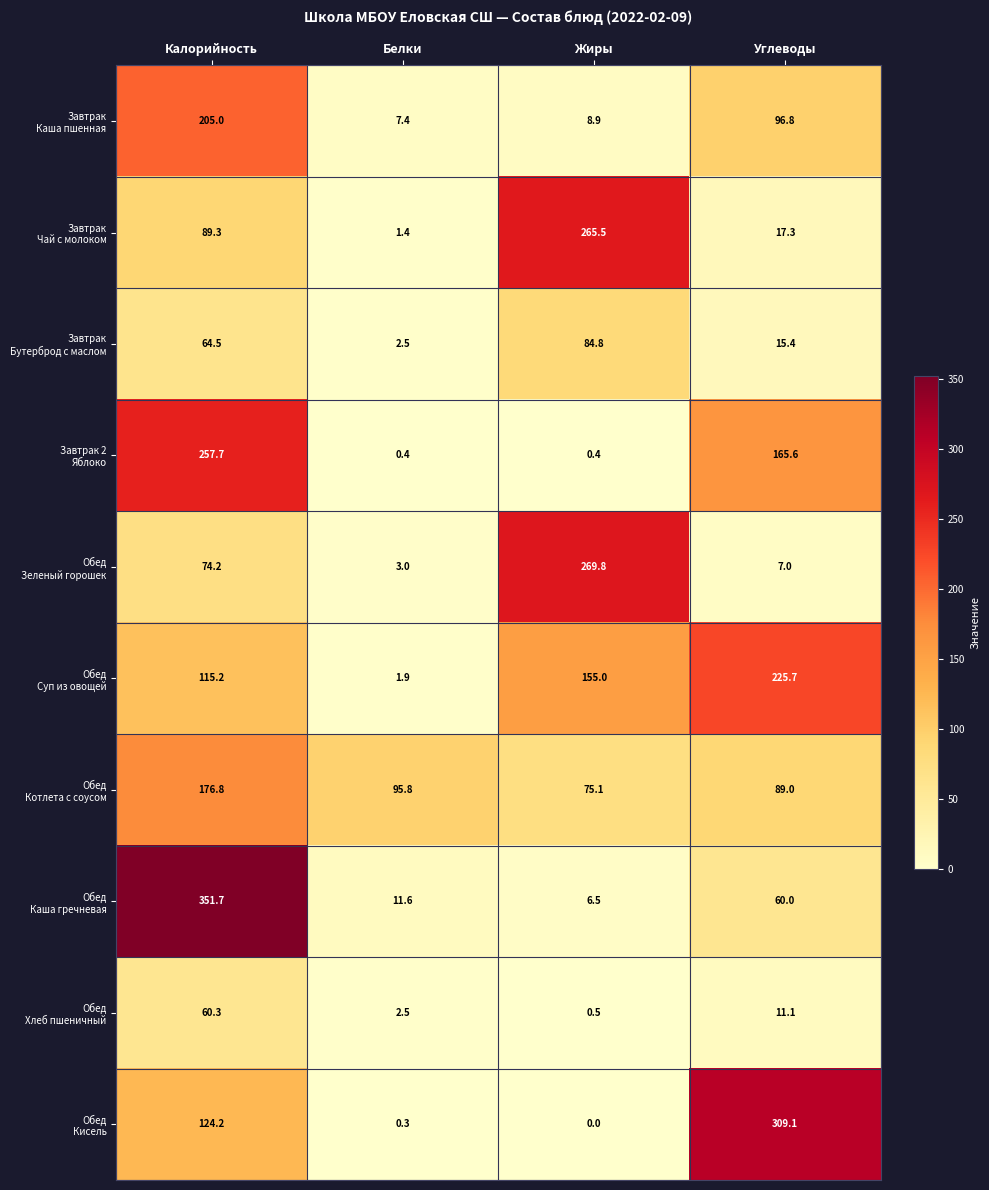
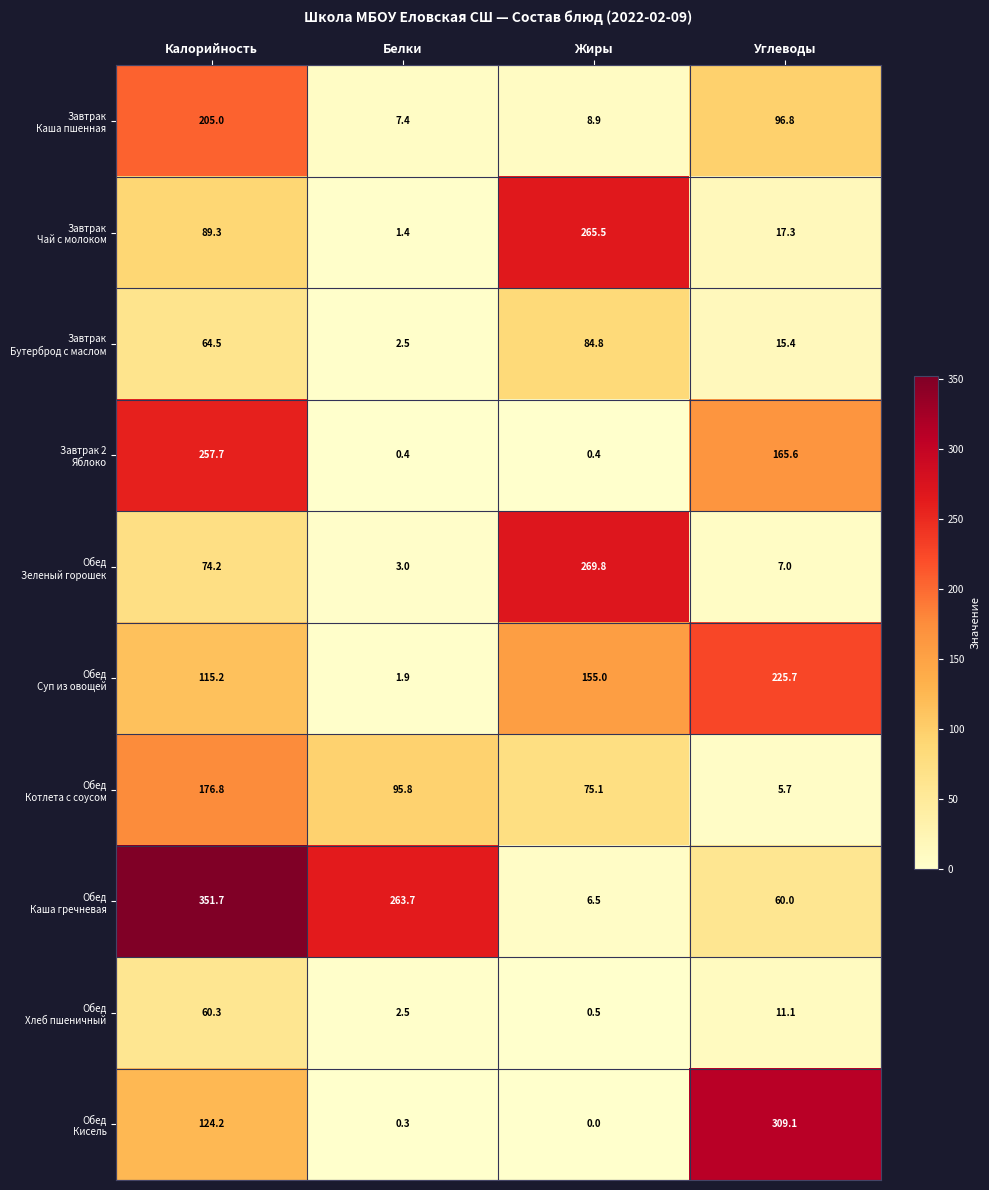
  {
    "Завтрак Каша пшенная": {
      "Калорийность": 205.0,
      "Белки": 7.4,
      "Жиры": 8.9,
      "Углеводы": 96.8
    },
    "Завтрак Чай с молоком": {
      "Калорийность": 89.3,
      "Белки": 1.4,
      "Жиры": 265.5,
      "Углеводы": 17.3
    },
    "Завтрак Бутерброд с маслом": {
      "Калорийность": 64.5,
      "Белки": 2.5,
      "Жиры": 84.8,
      "Углеводы": 15.4
    },
    "Завтрак 2 Яблоко": {
      "Калорийность": 257.7,
      "Белки": 0.4,
      "Жиры": 0.4,
      "Углеводы": 165.6
    },
    "Обед Зеленый горошек": {
      "Калорийность": 74.2,
      "Белки": 3.0,
      "Жиры": 269.8,
      "Углеводы": 7.0
    },
    "Обед Суп из овощей": {
      "Калорийность": 115.2,
      "Белки": 1.9,
      "Жиры": 155.0,
      "Углеводы": 225.7
    },
    "Обед Котлета с соусом": {
      "Калорийность": 176.8,
      "Белки": 95.8,
      "Жиры": 75.1,
-     "Углеводы": 89.0
+     "Углеводы": 5.7
    },
    "Обед Каша гречневая": {
      "Калорийность": 351.7,
-     "Белки": 11.6,
+     "Белки": 263.7,
      "Жиры": 6.5,
      "Углеводы": 60.0
    },
    "Обед Хлеб пшеничный": {
      "Калорийность": 60.3,
      "Белки": 2.5,
      "Жиры": 0.5,
      "Углеводы": 11.1
    },
    "Обед Кисель": {
      "Калорийность": 124.2,
      "Белки": 0.3,
      "Жиры": 0.0,
      "Углеводы": 309.1
    }
  }
